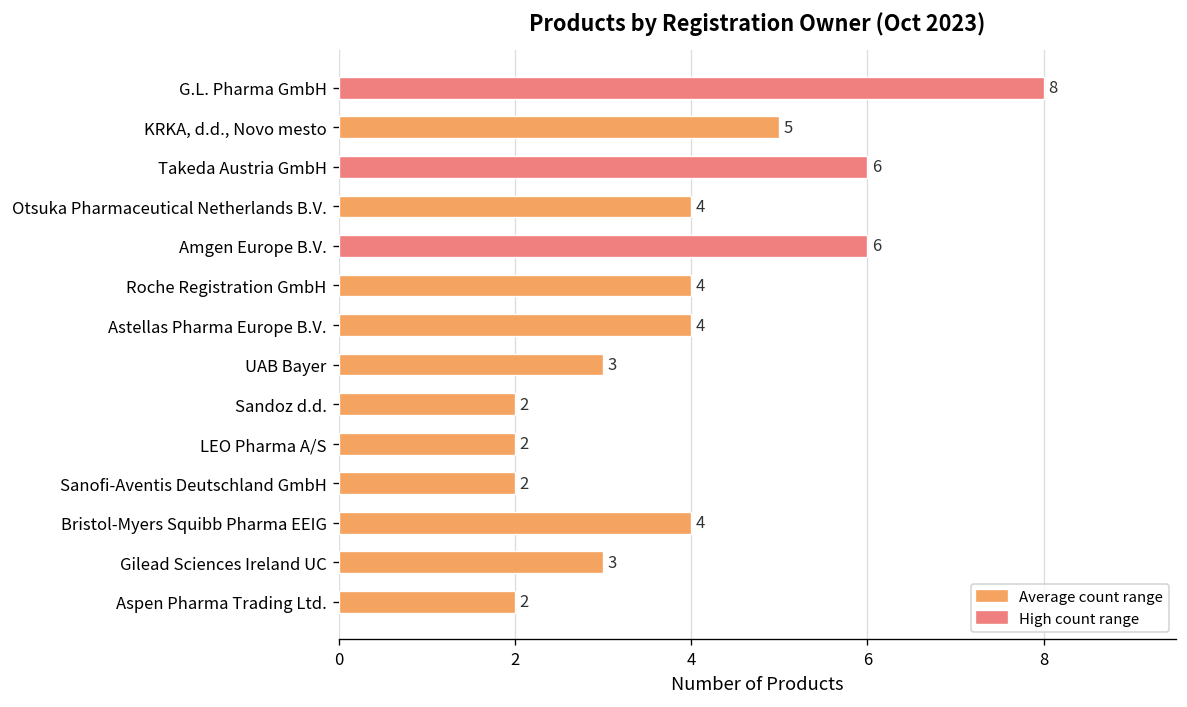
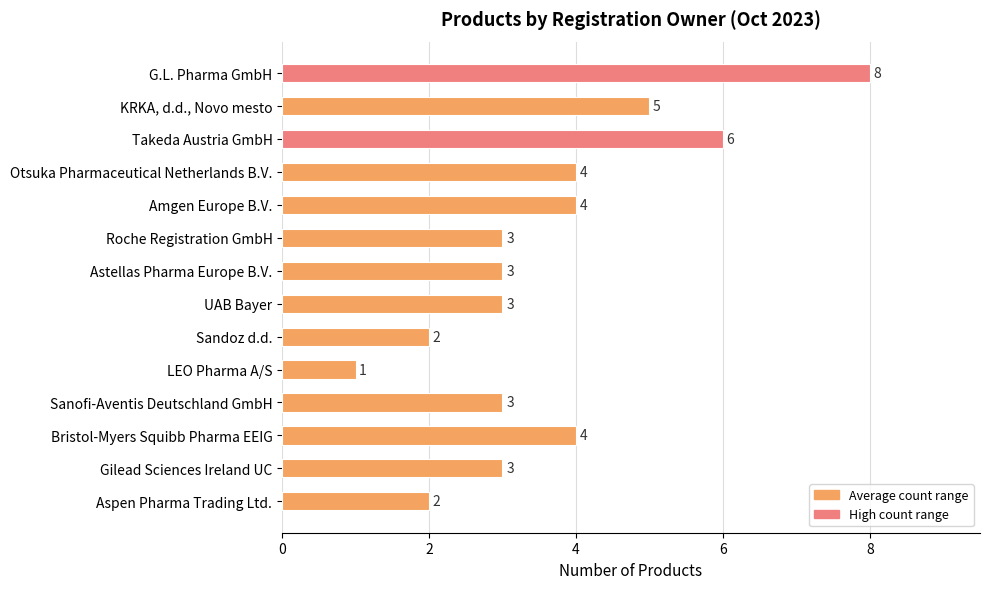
  {
    "G.L. Pharma GmbH": 8,
    "KRKA, d.d., Novo mesto": 5,
    "Takeda Austria GmbH": 6,
    "Otsuka Pharmaceutical Netherlands B.V.": 4,
-   "Amgen Europe B.V.": 6,
-   "Roche Registration GmbH": 4,
-   "Astellas Pharma Europe B.V.": 4,
+   "Amgen Europe B.V.": 4,
+   "Roche Registration GmbH": 3,
+   "Astellas Pharma Europe B.V.": 3,
    "UAB Bayer": 3,
    "Sandoz d.d.": 2,
-   "LEO Pharma A/S": 2,
-   "Sanofi-Aventis Deutschland GmbH": 2,
+   "LEO Pharma A/S": 1,
+   "Sanofi-Aventis Deutschland GmbH": 3,
    "Bristol-Myers Squibb Pharma EEIG": 4,
    "Gilead Sciences Ireland UC": 3,
    "Aspen Pharma Trading Ltd.": 2
  }
